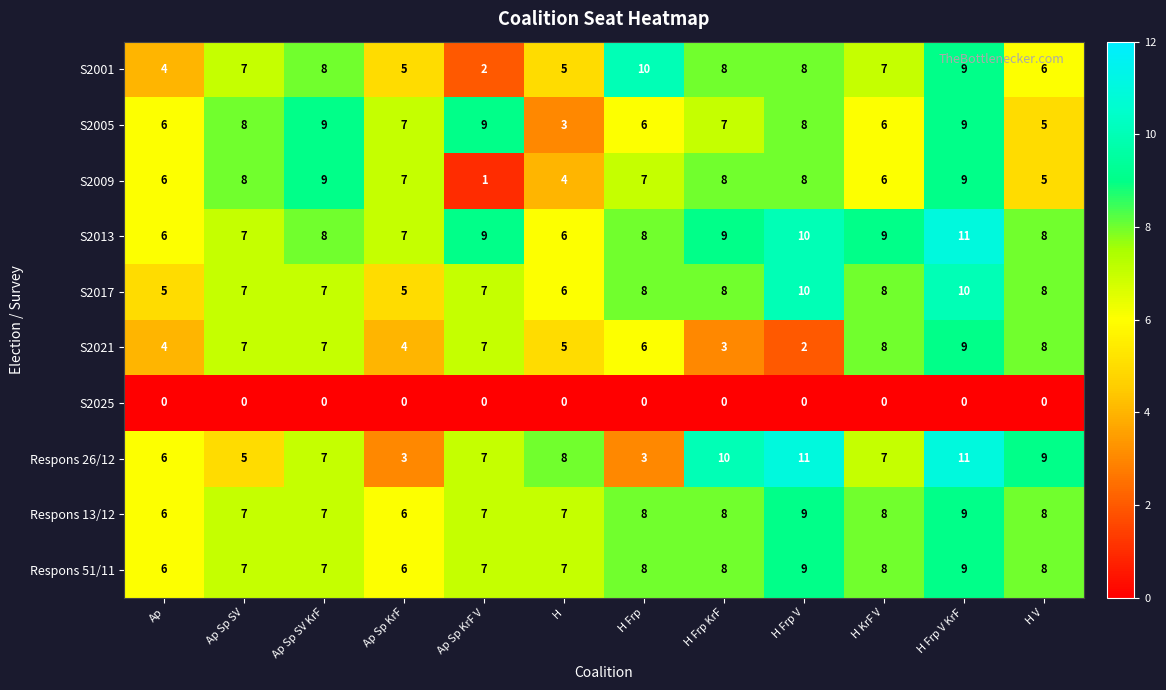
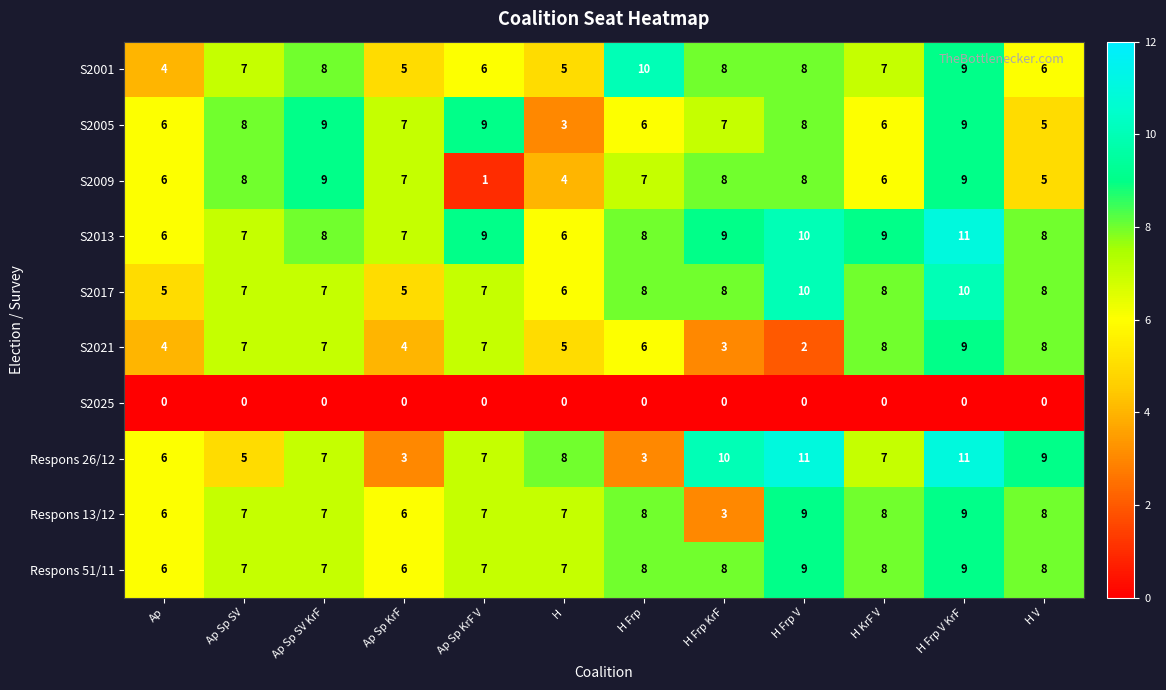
  {
    "S2001": {
      "Ap": 4,
      "Ap Sp SV": 7,
      "Ap Sp SV KrF": 8,
      "Ap Sp KrF": 5,
-     "Ap Sp KrF V": 2,
+     "Ap Sp KrF V": 6,
      "H": 5,
      "H Frp": 10,
      "H Frp KrF": 8,
      "H Frp V": 8,
      "H KrF V": 7
    },
    "S2005": {
      "Ap": 6,
      "Ap Sp SV": 8,
      "Ap Sp SV KrF": 9,
      "Ap Sp KrF": 7,
      "Ap Sp KrF V": 9,
      "H": 3,
      "H Frp": 6,
      "H Frp KrF": 7,
      "H Frp V": 8,
      "H KrF V": 6,
      "H Frp V KrF": 9,
      "H V": 5
    },
    "S2009": {
      "Ap": 6,
      "Ap Sp SV": 8,
      "Ap Sp SV KrF": 9,
      "Ap Sp KrF": 7,
      "Ap Sp KrF V": 1,
      "H": 4,
      "H Frp": 7,
      "H Frp KrF": 8,
      "H Frp V": 8,
      "H KrF V": 6,
      "H Frp V KrF": 9,
      "H V": 5
    },
    "S2013": {
      "Ap": 6,
      "Ap Sp SV": 7,
      "Ap Sp SV KrF": 8,
      "Ap Sp KrF": 7,
      "Ap Sp KrF V": 9,
      "H": 6,
      "H Frp": 8,
      "H Frp KrF": 9,
      "H Frp V": 10,
      "H KrF V": 9,
      "H Frp V KrF": 11,
      "H V": 8
    },
    "S2017": {
      "Ap": 5,
      "Ap Sp SV": 7,
      "Ap Sp SV KrF": 7,
      "Ap Sp KrF": 5,
      "Ap Sp KrF V": 7,
      "H": 6,
      "H Frp": 8,
      "H Frp KrF": 8,
      "H Frp V": 10,
      "H KrF V": 8,
      "H Frp V KrF": 10,
      "H V": 8
    },
    "S2021": {
      "Ap": 4,
      "Ap Sp SV": 7,
      "Ap Sp SV KrF": 7,
      "Ap Sp KrF": 4,
      "Ap Sp KrF V": 7,
      "H": 5,
      "H Frp": 6,
      "H Frp KrF": 3,
      "H Frp V": 2,
      "H KrF V": 8,
      "H Frp V KrF": 9,
      "H V": 8
    },
    "S2025": {
      "Ap": 0,
      "Ap Sp SV": 0,
      "Ap Sp SV KrF": 0,
      "Ap Sp KrF": 0,
      "Ap Sp KrF V": 0,
      "H": 0,
      "H Frp": 0,
      "H Frp KrF": 0,
      "H Frp V": 0,
      "H KrF V": 0,
      "H Frp V KrF": 0,
      "H V": 0
    },
    "Respons 26/12": {
      "Ap": 6,
      "Ap Sp SV": 5,
      "Ap Sp SV KrF": 7,
      "Ap Sp KrF": 3,
      "Ap Sp KrF V": 7,
      "H": 8,
      "H Frp": 3,
      "H Frp KrF": 10,
      "H Frp V": 11,
      "H KrF V": 7,
      "H Frp V KrF": 11,
      "H V": 9
    },
    "Respons 13/12": {
      "Ap": 6,
      "Ap Sp SV": 7,
      "Ap Sp SV KrF": 7,
      "Ap Sp KrF": 6,
      "Ap Sp KrF V": 7,
      "H": 7,
      "H Frp": 8,
-     "H Frp KrF": 8,
+     "H Frp KrF": 3,
      "H Frp V": 9,
      "H KrF V": 8,
      "H Frp V KrF": 9,
      "H V": 8
    },
    "Respons 51/11": {
      "Ap": 6,
      "Ap Sp SV": 7,
      "Ap Sp SV KrF": 7,
      "Ap Sp KrF": 6,
      "Ap Sp KrF V": 7,
      "H": 7,
      "H Frp": 8,
      "H Frp KrF": 8,
      "H Frp V": 9,
      "H KrF V": 8,
      "H Frp V KrF": 9,
      "H V": 8
    }
  }
